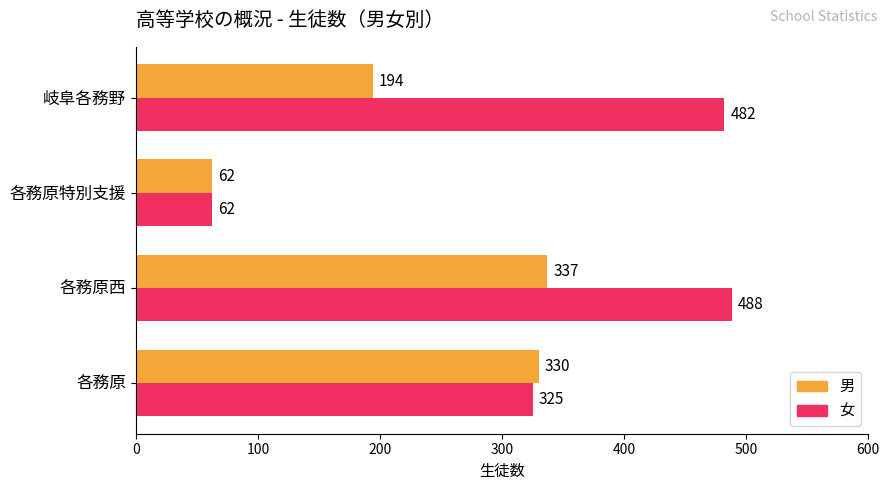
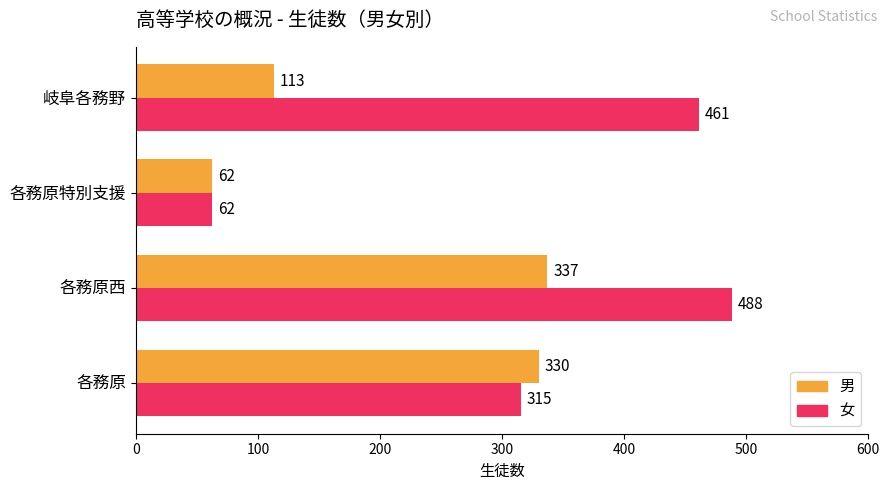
  {
    "男": {
-     "岐阜各務野": 194,
+     "岐阜各務野": 113,
      "各務原特別支援": 62,
      "各務原西": 337,
      "各務原": 330
    },
    "女": {
-     "岐阜各務野": 482,
+     "岐阜各務野": 461,
      "各務原特別支援": 62,
      "各務原西": 488,
-     "各務原": 325
+     "各務原": 315
    }
  }
